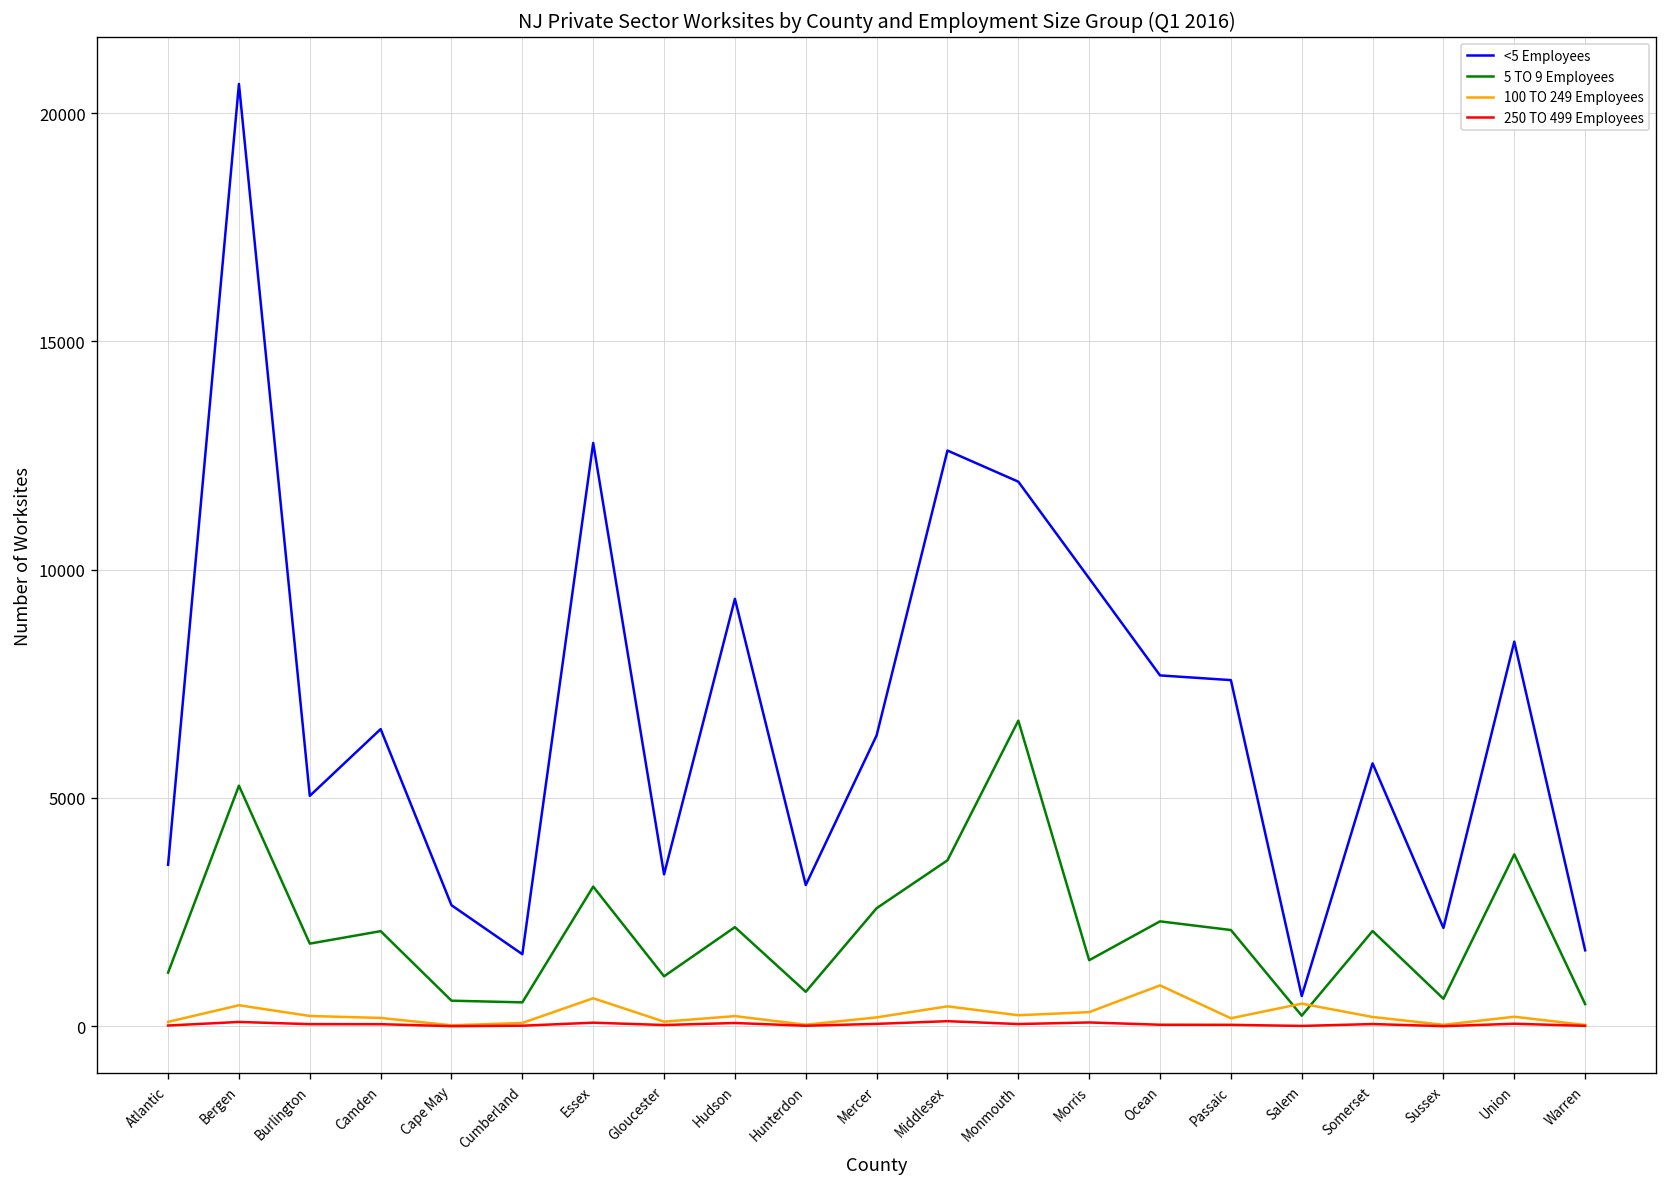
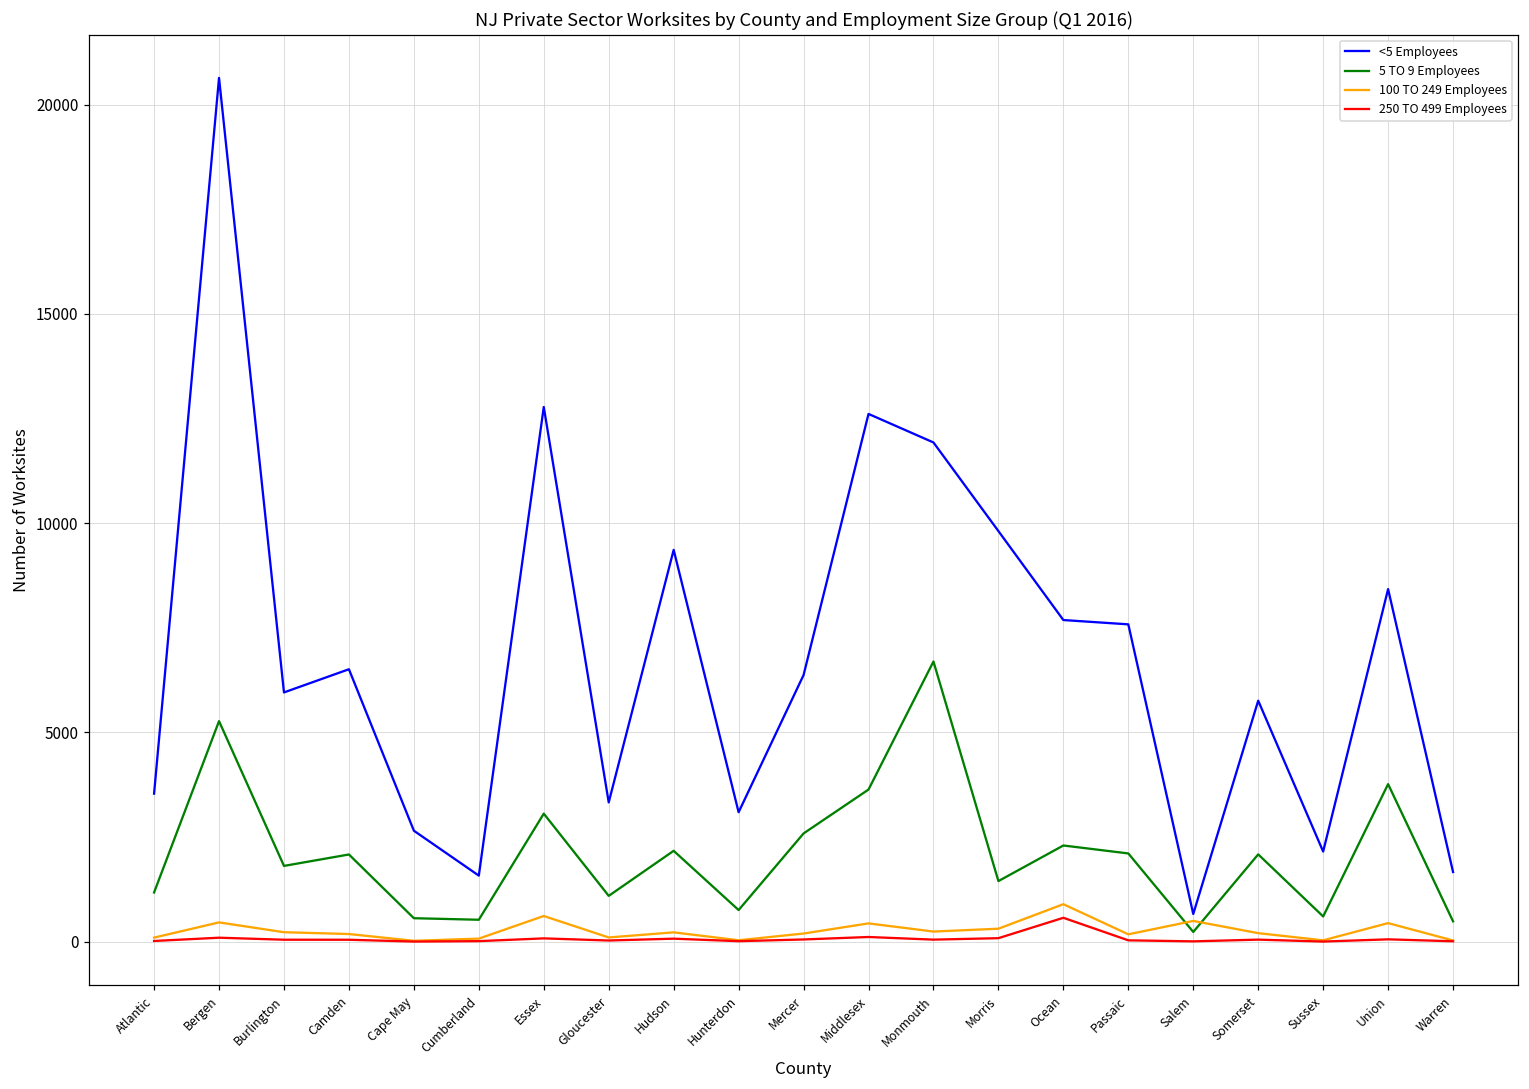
  {
    "<5 Employees": {
      "Atlantic": 3500,
      "Bergen": 20600,
-     "Burlington": 5000,
+     "Burlington": 6000,
      "Camden": 6500,
      "Cape May": 2600,
      "Cumberland": 1600,
      "Essex": 12800,
      "Gloucester": 3300,
      "Hudson": 9400,
      "Hunterdon": 3100,
      "Mercer": 6400,
      "Middlesex": 12600,
      "Monmouth": 11900,
      "Morris": 9800,
      "Ocean": 7700,
      "Passaic": 7600,
      "Salem": 700,
      "Somerset": 5800,
      "Sussex": 2200,
      "Union": 8400,
      "Warren": 1700
    },
    "5 TO 9 Employees": {
      "Atlantic": 1200,
      "Bergen": 5300,
      "Burlington": 1800,
      "Camden": 2100,
      "Cape May": 600,
      "Cumberland": 500,
      "Essex": 3100,
      "Gloucester": 1100,
      "Hudson": 2200,
      "Hunterdon": 800,
      "Mercer": 2600,
      "Middlesex": 3600,
      "Monmouth": 6700,
      "Morris": 1400,
      "Ocean": 2300,
      "Passaic": 2100,
      "Salem": 200,
      "Somerset": 2100,
      "Sussex": 600,
      "Union": 3800,
      "Warren": 500
    },
    "100 TO 249 Employees": {
      "Atlantic": 100,
      "Bergen": 500,
      "Burlington": 200,
      "Camden": 200,
      "Essex": 600,
      "Gloucester": 100,
      "Hudson": 200,
      "Mercer": 200,
      "Middlesex": 400,
      "Monmouth": 200,
      "Morris": 300,
      "Ocean": 900,
      "Passaic": 200,
      "Salem": 500,
      "Somerset": 200,
-     "Union": 200
+     "Union": 400
    },
    "250 TO 499 Employees": {
      "Atlantic": 0,
      "Bergen": 100,
      "Burlington": 0,
      "Camden": 0,
      "Essex": 100,
      "Gloucester": 0,
      "Hudson": 100,
      "Mercer": 100,
      "Middlesex": 100,
      "Monmouth": 0,
      "Morris": 100,
-     "Ocean": 0,
+     "Ocean": 600,
      "Passaic": 0,
      "Salem": 0,
      "Somerset": 0,
      "Union": 100
    }
  }
